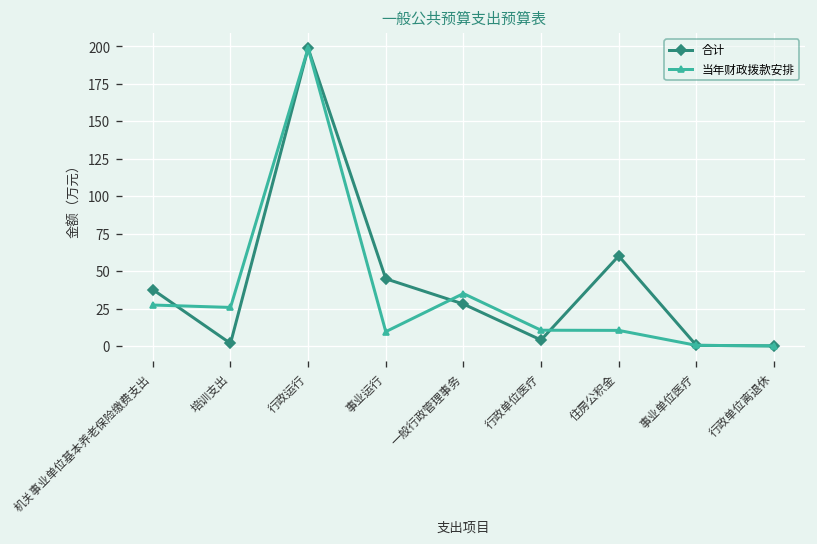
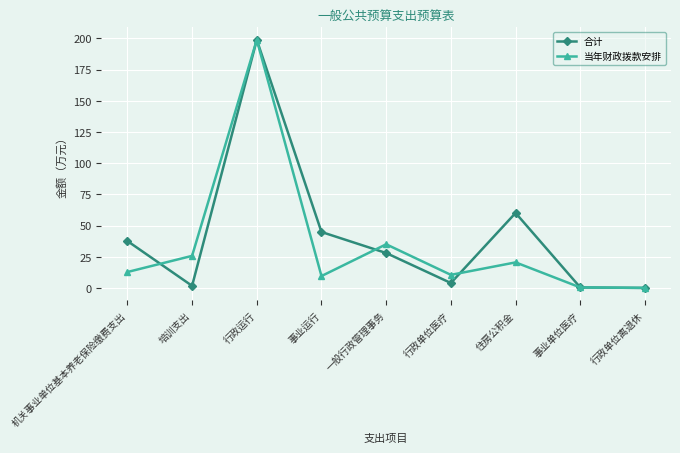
  {
    "合计": {
      "机关事业单位基本养老保险缴费支出": 38,
      "培训支出": 2,
      "事业运行": 45,
      "一般行政管理事务": 28,
      "行政单位医疗": 4,
      "住房公积金": 60
    },
    "当年财政拨款安排": {
-     "机关事业单位基本养老保险缴费支出": 27,
+     "机关事业单位基本养老保险缴费支出": 13,
      "培训支出": 26,
      "事业运行": 10,
      "一般行政管理事务": 35,
      "行政单位医疗": 11,
-     "住房公积金": 10
+     "住房公积金": 21
    }
  }
